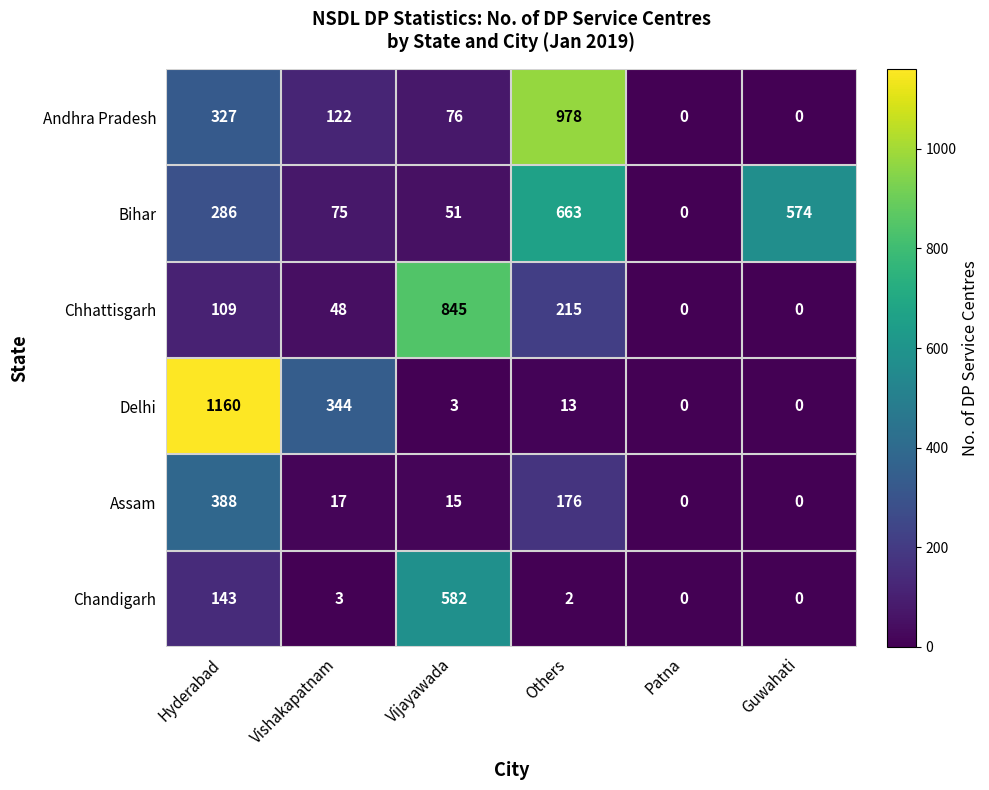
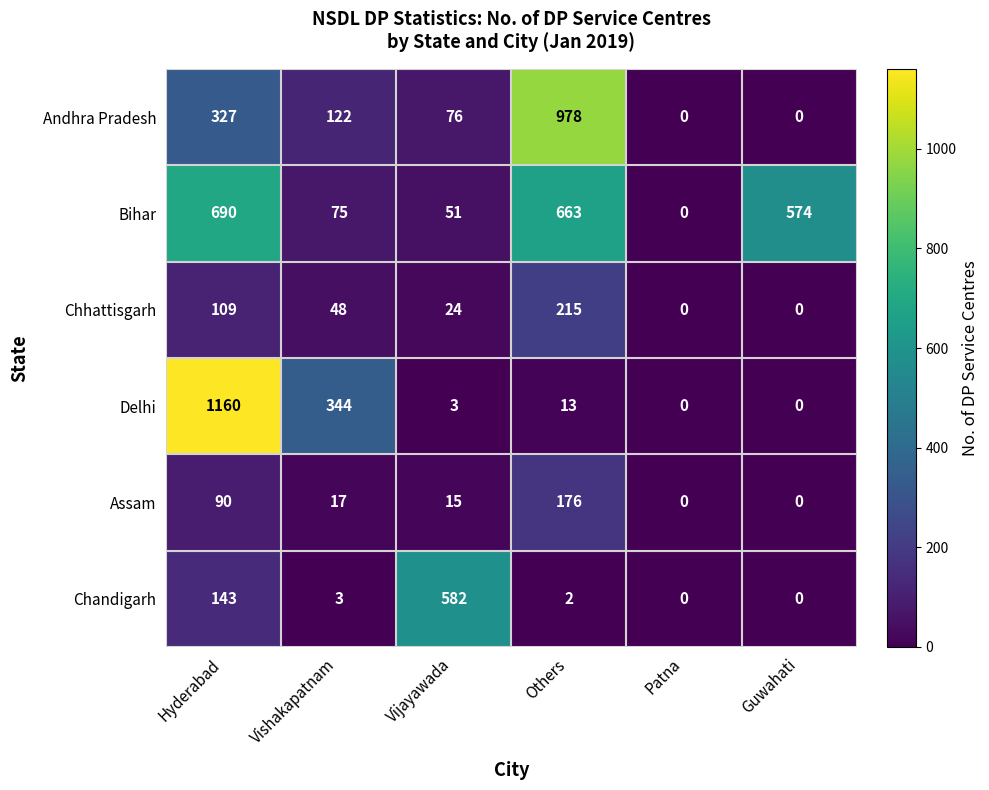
  {
    "Andhra Pradesh": {
      "Hyderabad": 327,
      "Vishakapatnam": 122,
      "Vijayawada": 76,
      "Others": 978,
      "Patna": 0,
      "Guwahati": 0
    },
    "Bihar": {
-     "Hyderabad": 286,
+     "Hyderabad": 690,
      "Vishakapatnam": 75,
      "Vijayawada": 51,
      "Others": 663,
      "Patna": 0,
      "Guwahati": 574
    },
    "Chhattisgarh": {
      "Hyderabad": 109,
      "Vishakapatnam": 48,
-     "Vijayawada": 845,
+     "Vijayawada": 24,
      "Others": 215,
      "Patna": 0,
      "Guwahati": 0
    },
    "Delhi": {
      "Hyderabad": 1160,
      "Vishakapatnam": 344,
      "Vijayawada": 3,
      "Others": 13,
      "Patna": 0,
      "Guwahati": 0
    },
    "Assam": {
-     "Hyderabad": 388,
+     "Hyderabad": 90,
      "Vishakapatnam": 17,
      "Vijayawada": 15,
      "Others": 176,
      "Patna": 0,
      "Guwahati": 0
    },
    "Chandigarh": {
      "Hyderabad": 143,
      "Vishakapatnam": 3,
      "Vijayawada": 582,
      "Others": 2,
      "Patna": 0,
      "Guwahati": 0
    }
  }
